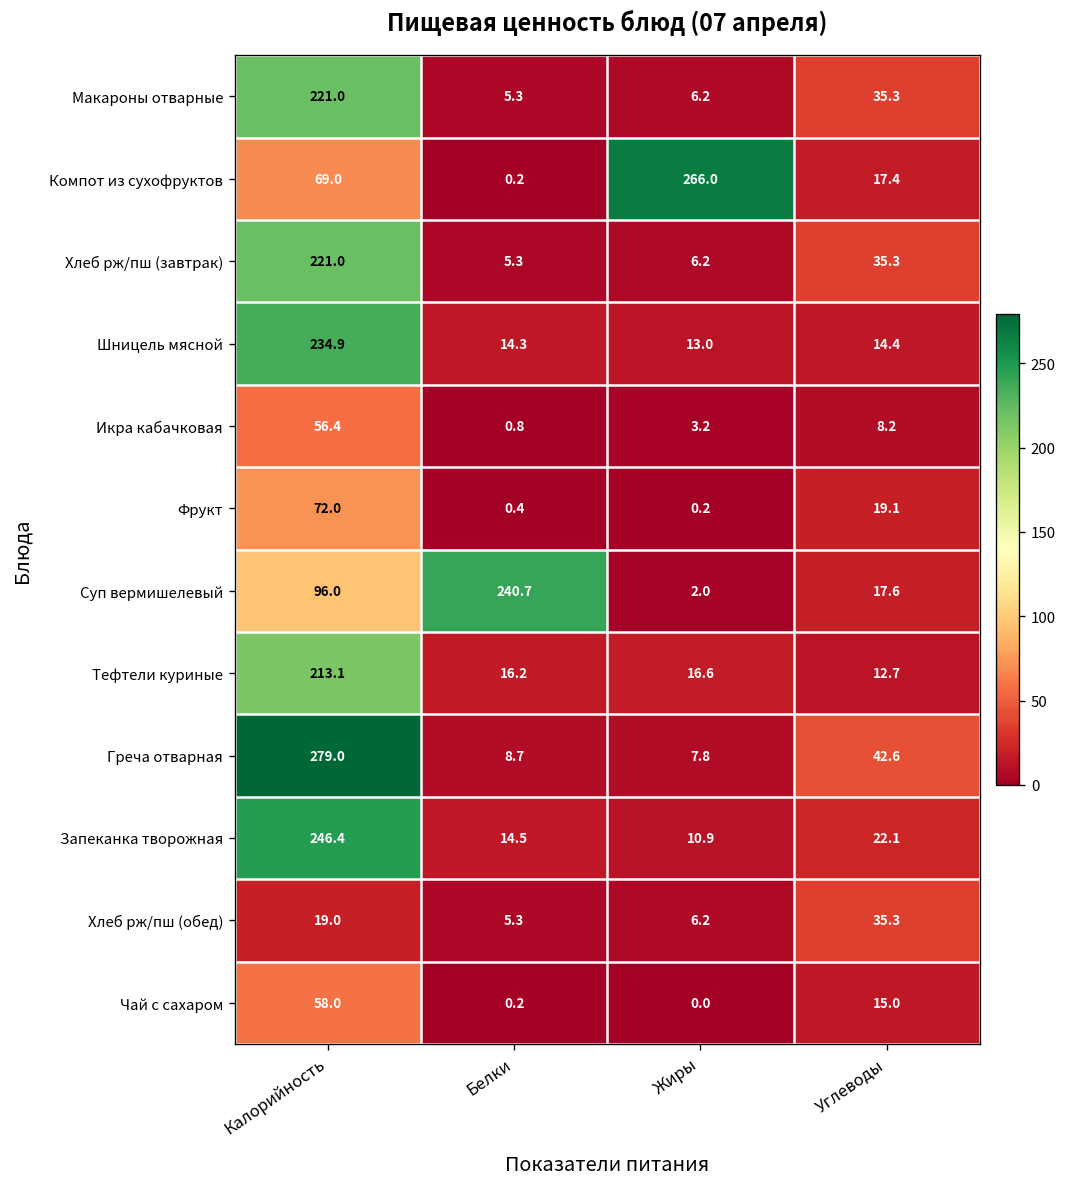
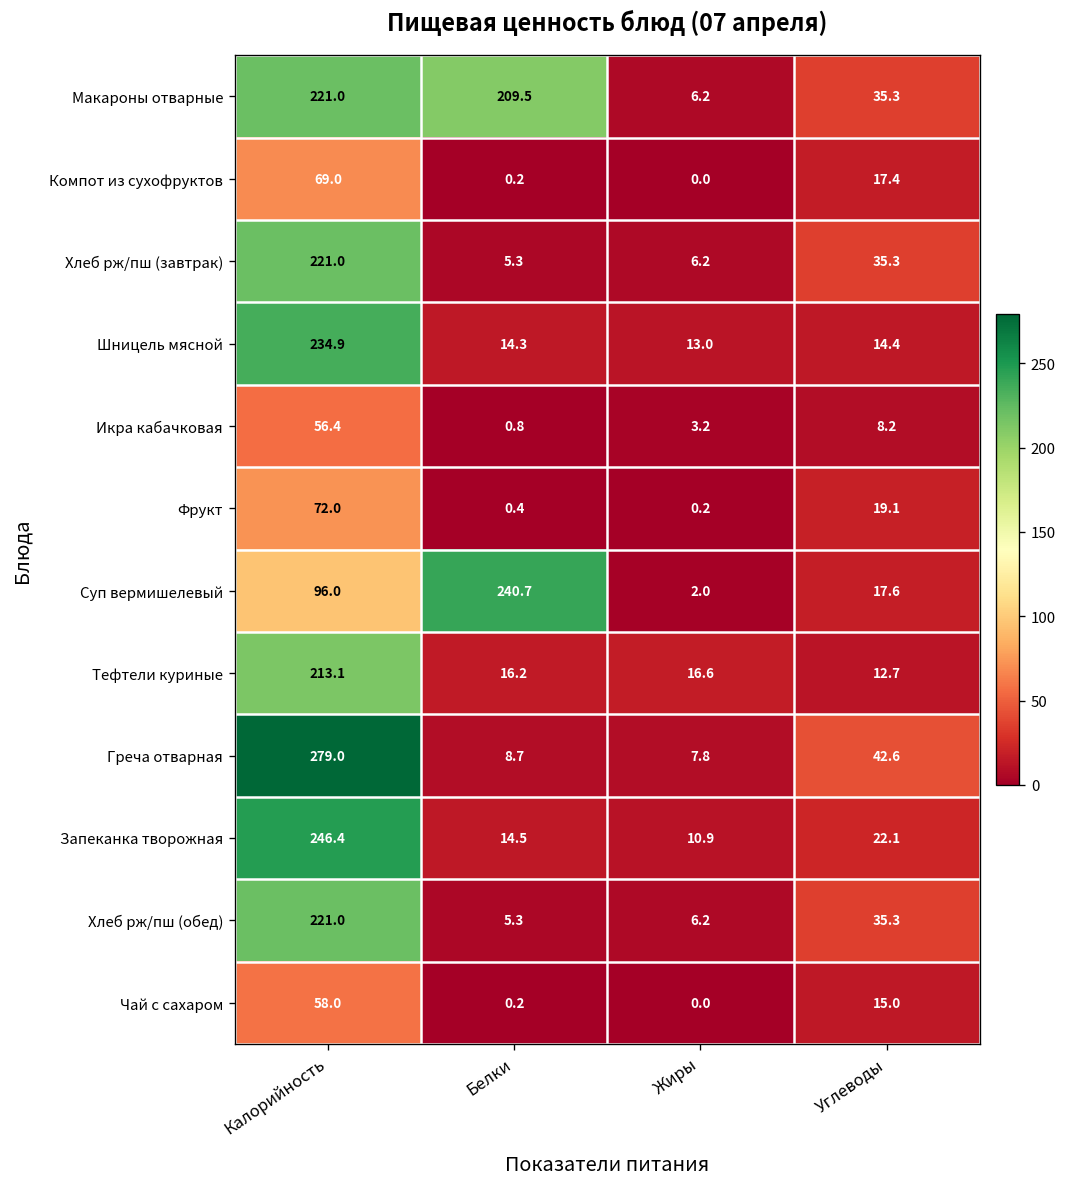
  {
    "Макароны отварные": {
      "Калорийность": 221.0,
-     "Белки": 5.3,
+     "Белки": 209.5,
      "Жиры": 6.2,
      "Углеводы": 35.3
    },
    "Компот из сухофруктов": {
      "Калорийность": 69.0,
      "Белки": 0.2,
-     "Жиры": 266.0,
+     "Жиры": 0.0,
      "Углеводы": 17.4
    },
    "Хлеб рж/пш (завтрак)": {
      "Калорийность": 221.0,
      "Белки": 5.3,
      "Жиры": 6.2,
      "Углеводы": 35.3
    },
    "Шницель мясной": {
      "Калорийность": 234.9,
      "Белки": 14.3,
      "Жиры": 13.0,
      "Углеводы": 14.4
    },
    "Икра кабачковая": {
      "Калорийность": 56.4,
      "Белки": 0.8,
      "Жиры": 3.2,
      "Углеводы": 8.2
    },
    "Фрукт": {
      "Калорийность": 72.0,
      "Белки": 0.4,
      "Жиры": 0.2,
      "Углеводы": 19.1
    },
    "Суп вермишелевый": {
      "Калорийность": 96.0,
      "Белки": 240.7,
      "Жиры": 2.0,
      "Углеводы": 17.6
    },
    "Тефтели куриные": {
      "Калорийность": 213.1,
      "Белки": 16.2,
      "Жиры": 16.6,
      "Углеводы": 12.7
    },
    "Греча отварная": {
      "Калорийность": 279.0,
      "Белки": 8.7,
      "Жиры": 7.8,
      "Углеводы": 42.6
    },
    "Запеканка творожная": {
      "Калорийность": 246.4,
      "Белки": 14.5,
      "Жиры": 10.9,
      "Углеводы": 22.1
    },
    "Хлеб рж/пш (обед)": {
-     "Калорийность": 19.0,
+     "Калорийность": 221.0,
      "Белки": 5.3,
      "Жиры": 6.2,
      "Углеводы": 35.3
    },
    "Чай с сахаром": {
      "Калорийность": 58.0,
      "Белки": 0.2,
      "Жиры": 0.0,
      "Углеводы": 15.0
    }
  }
